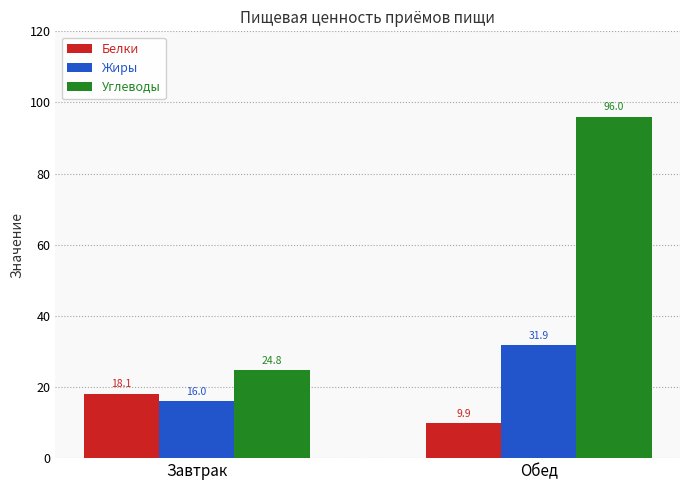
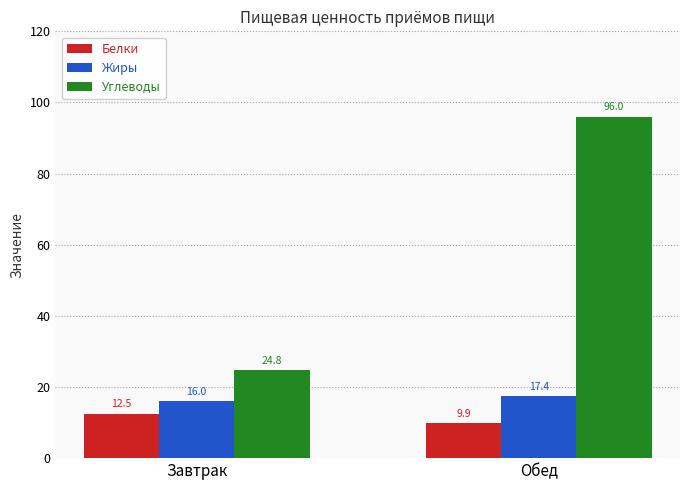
  {
    "Белки": {
-     "Завтрак": 18.1,
+     "Завтрак": 12.5,
      "Обед": 9.9
    },
    "Жиры": {
      "Завтрак": 16.0,
-     "Обед": 31.9
+     "Обед": 17.4
    },
    "Углеводы": {
      "Завтрак": 24.8,
      "Обед": 96.0
    }
  }
